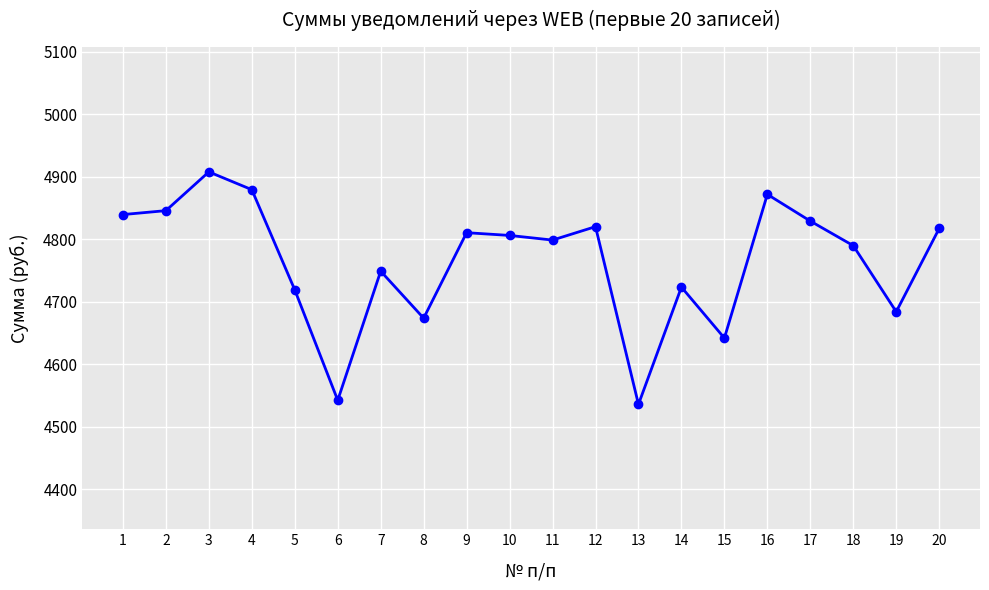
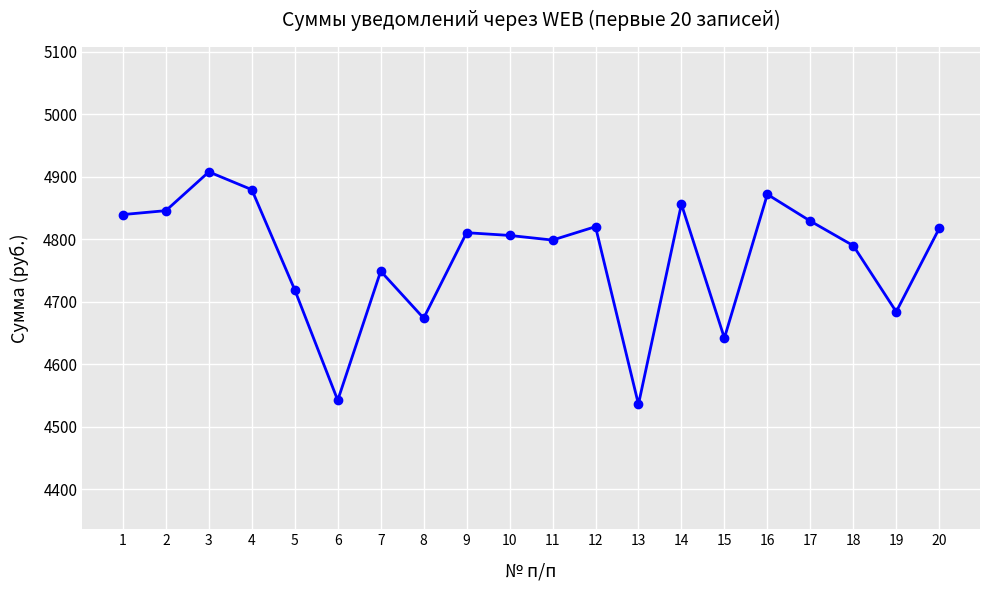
  {
    "1": 4840,
    "2": 4850,
    "3": 4910,
    "4": 4880,
    "5": 4720,
    "6": 4540,
    "7": 4750,
    "8": 4670,
    "9": 4810,
    "10": 4810,
    "11": 4800,
    "12": 4820,
    "13": 4540,
-   "14": 4720,
+   "14": 4860,
    "15": 4640,
    "16": 4870,
    "17": 4830,
    "18": 4790,
    "19": 4680,
    "20": 4820
  }
